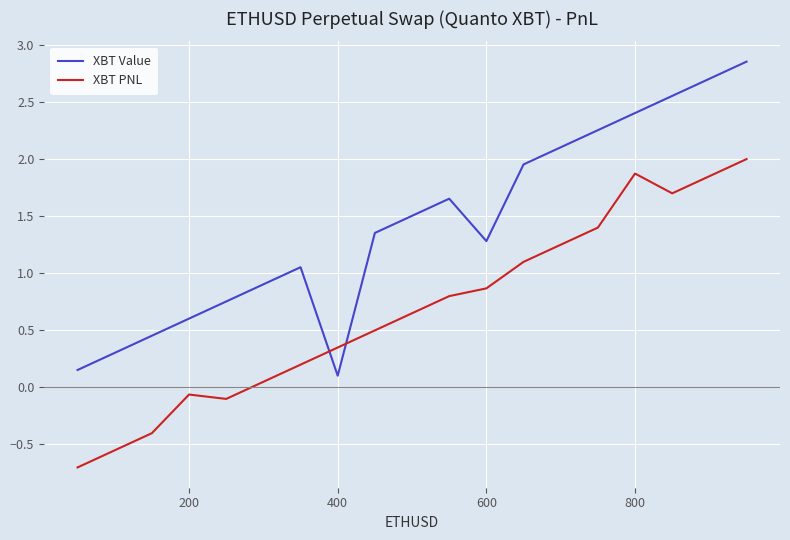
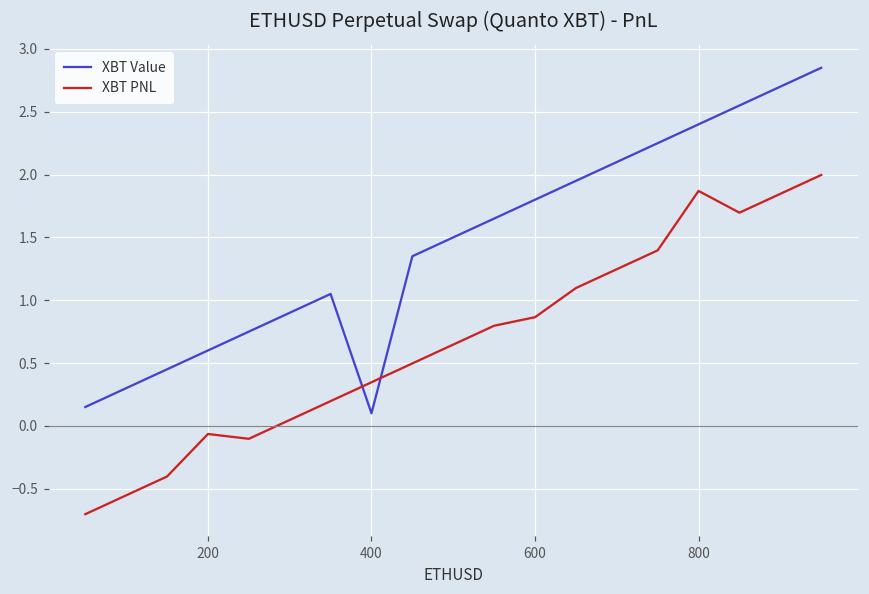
  {
    "XBT Value": {
      "200": 0.60,
      "400": 0.10,
-     "600": 1.28,
+     "600": 1.80,
      "800": 2.40
    },
    "XBT PNL": {
      "200": -0.06,
      "400": 0.35,
      "600": 0.86,
      "800": 1.87
    }
  }
